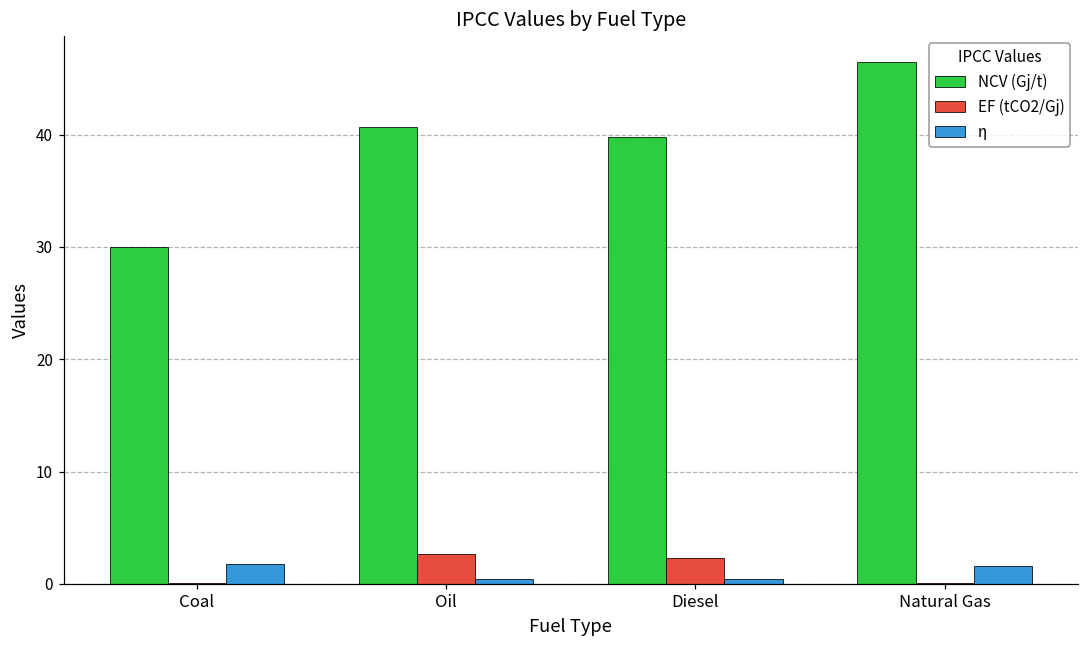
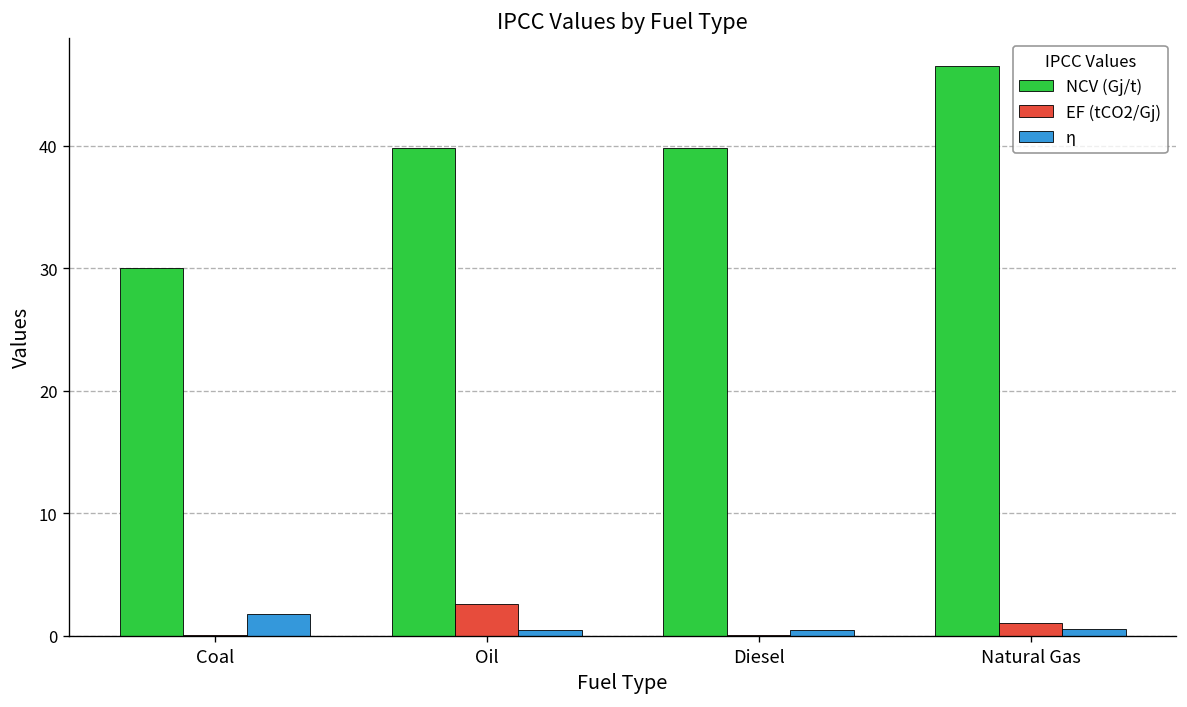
  {
    "NCV (Gj/t)": {
      "Coal": 30.0,
-     "Oil": 40.7,
+     "Oil": 39.8,
      "Diesel": 39.8,
      "Natural Gas": 46.5
    },
    "EF (tCO2/Gj)": {
      "Oil": 2.6,
-     "Diesel": 2.3,
-     "Natural Gas": 0.1
+     "Diesel": 0.1,
+     "Natural Gas": 1.1
    },
    "η": {
      "Coal": 1.8,
      "Oil": 0.5,
      "Diesel": 0.5,
-     "Natural Gas": 1.6
+     "Natural Gas": 0.6
    }
  }
